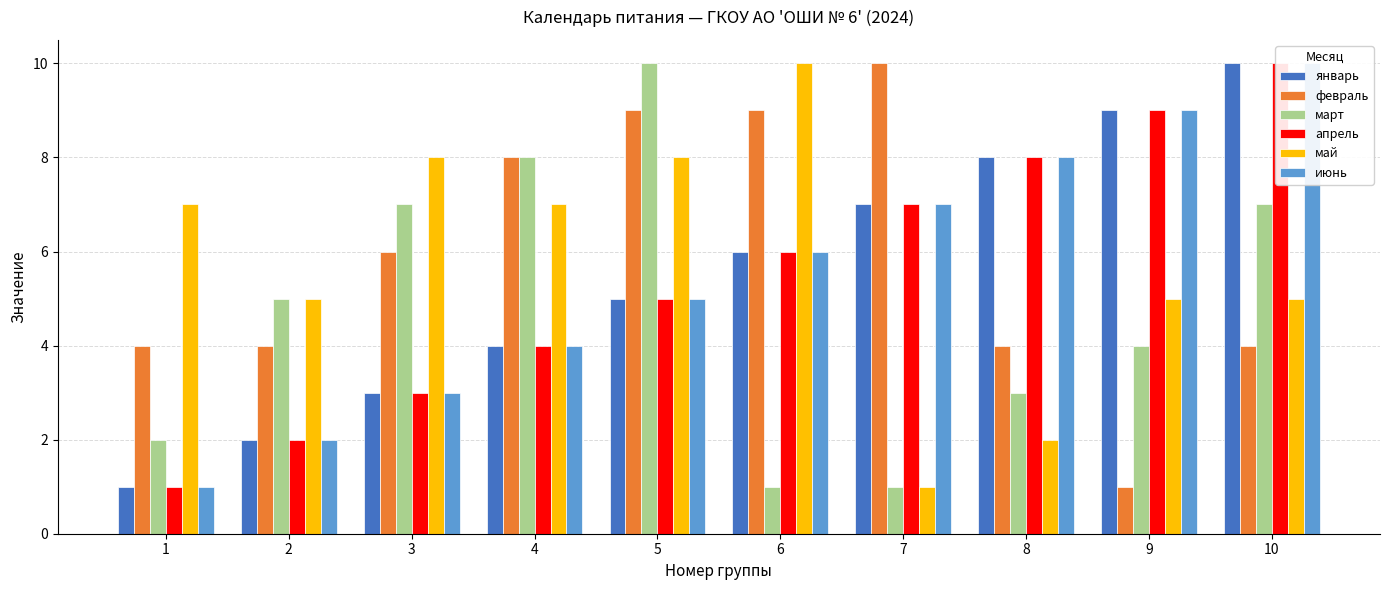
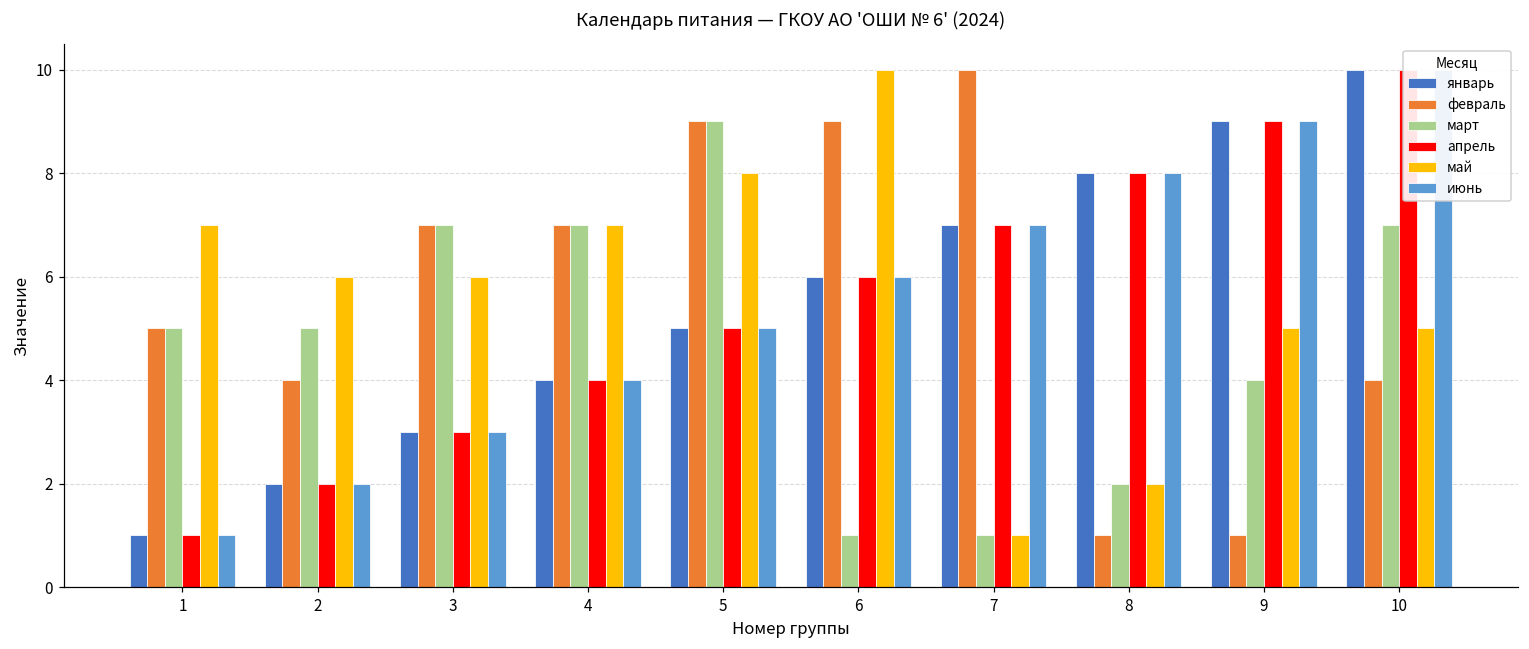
  {
    "февраль": {
-     "1": 4,
+     "1": 5,
      "2": 4,
-     "3": 6,
-     "4": 8,
+     "3": 7,
+     "4": 7,
      "5": 9,
      "6": 9,
      "7": 10,
-     "8": 4,
+     "8": 1,
      "9": 1,
      "10": 4
    },
    "март": {
-     "1": 2,
+     "1": 5,
      "2": 5,
      "3": 7,
-     "4": 8,
-     "5": 10,
+     "4": 7,
+     "5": 9,
      "6": 1,
      "7": 1,
-     "8": 3,
+     "8": 2,
      "9": 4,
      "10": 7
    },
    "апрель": {
      "1": 1,
      "2": 2,
      "3": 3,
      "4": 4,
      "5": 5,
      "6": 6,
      "7": 7,
      "8": 8,
      "9": 9
    },
    "май": {
      "1": 7,
-     "2": 5,
-     "3": 8,
+     "2": 6,
+     "3": 6,
      "4": 7,
      "5": 8,
      "6": 10,
      "7": 1,
      "8": 2,
      "9": 5,
      "10": 5
    }
  }
